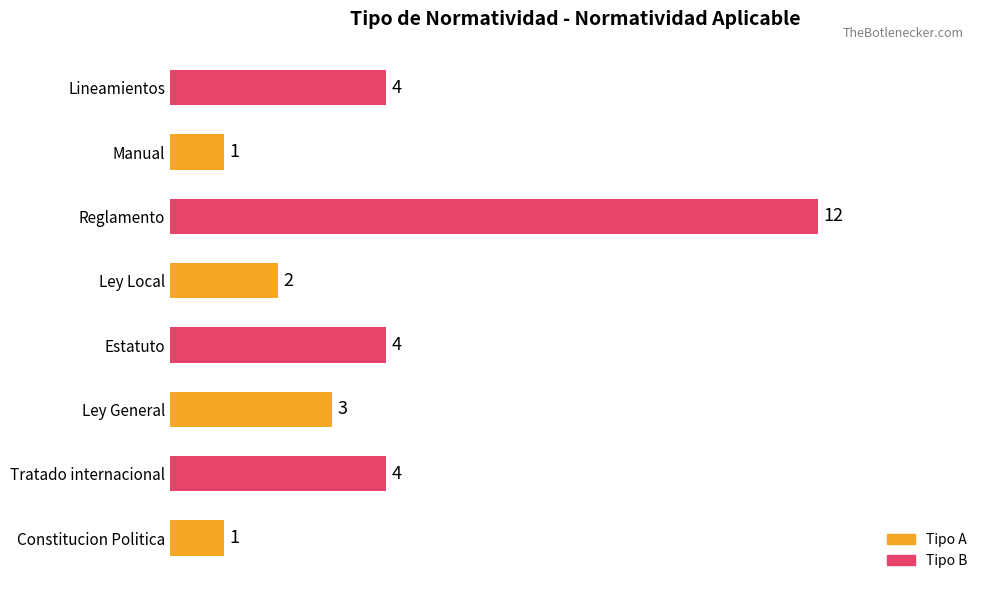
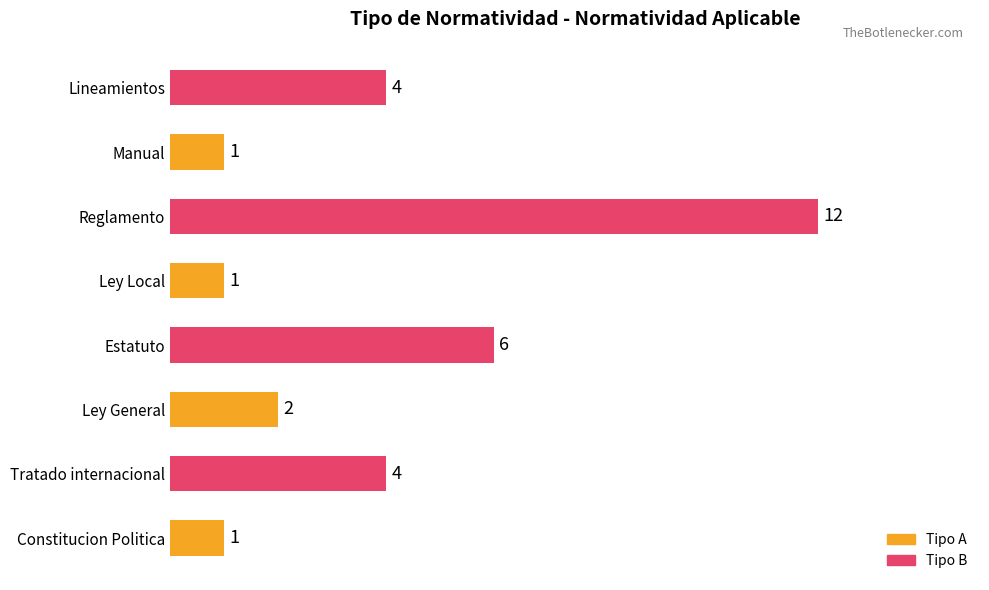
  {
    "Lineamientos": 4,
    "Manual": 1,
    "Reglamento": 12,
-   "Ley Local": 2,
-   "Estatuto": 4,
-   "Ley General": 3,
+   "Ley Local": 1,
+   "Estatuto": 6,
+   "Ley General": 2,
    "Tratado internacional": 4,
    "Constitucion Politica": 1
  }
